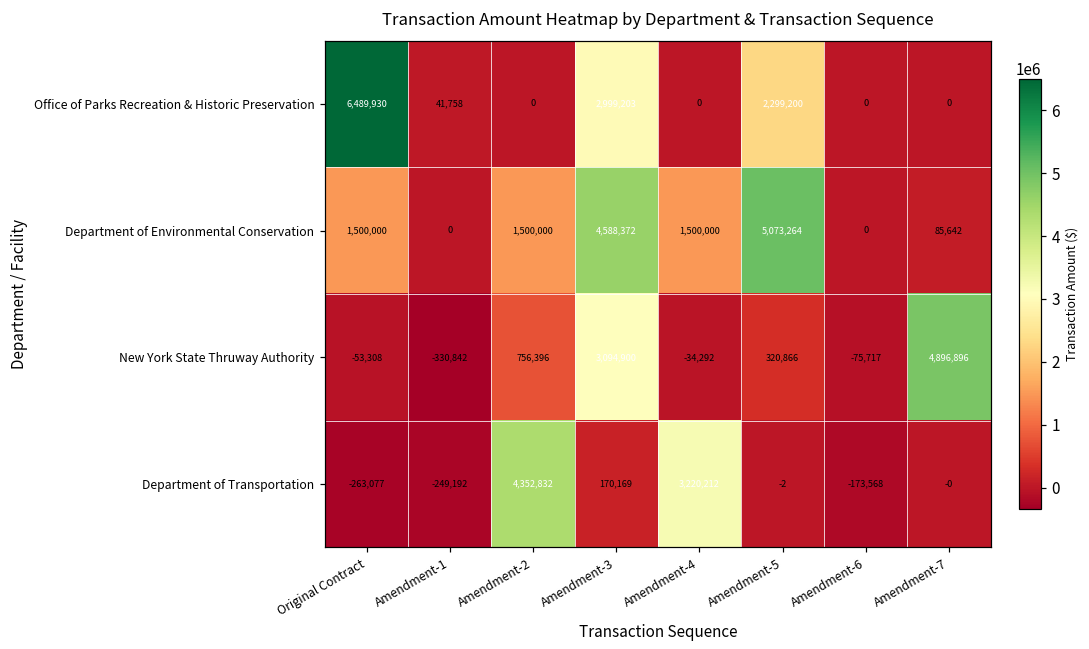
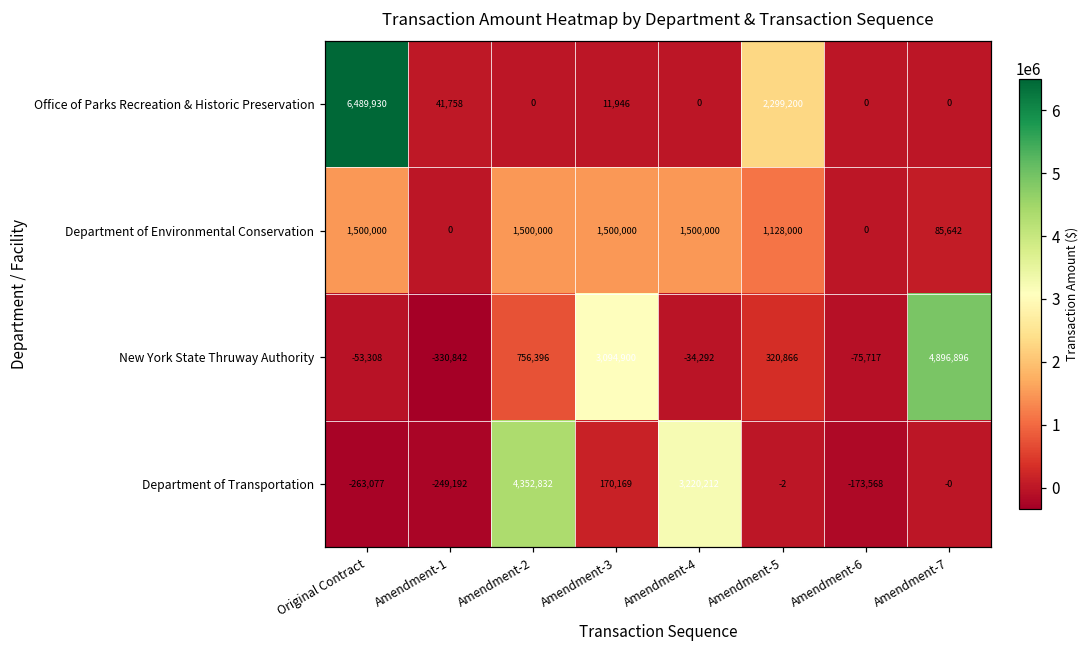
  {
    "Office of Parks Recreation & Historic Preservation": {
      "Original Contract": "6,489,930",
      "Amendment-1": "41,758",
      "Amendment-2": "0",
-     "Amendment-3": "2,999,203",
+     "Amendment-3": "11,946",
      "Amendment-4": "0",
      "Amendment-5": "2,299,200",
      "Amendment-6": "0",
      "Amendment-7": "0"
    },
    "Department of Environmental Conservation": {
      "Original Contract": "1,500,000",
      "Amendment-1": "0",
      "Amendment-2": "1,500,000",
-     "Amendment-3": "4,588,372",
+     "Amendment-3": "1,500,000",
      "Amendment-4": "1,500,000",
-     "Amendment-5": "5,073,264",
+     "Amendment-5": "1,128,000",
      "Amendment-6": "0",
      "Amendment-7": "85,642"
    },
    "New York State Thruway Authority": {
      "Original Contract": "-53,308",
      "Amendment-1": "-330,842",
      "Amendment-2": "756,396",
      "Amendment-3": "3,094,900",
      "Amendment-4": "-34,292",
      "Amendment-5": "320,866",
      "Amendment-6": "-75,717",
      "Amendment-7": "4,896,896"
    },
    "Department of Transportation": {
      "Original Contract": "-263,077",
      "Amendment-1": "-249,192",
      "Amendment-2": "4,352,832",
      "Amendment-3": "170,169",
      "Amendment-4": "3,220,212",
      "Amendment-5": "-2",
      "Amendment-6": "-173,568",
      "Amendment-7": "-0"
    }
  }
